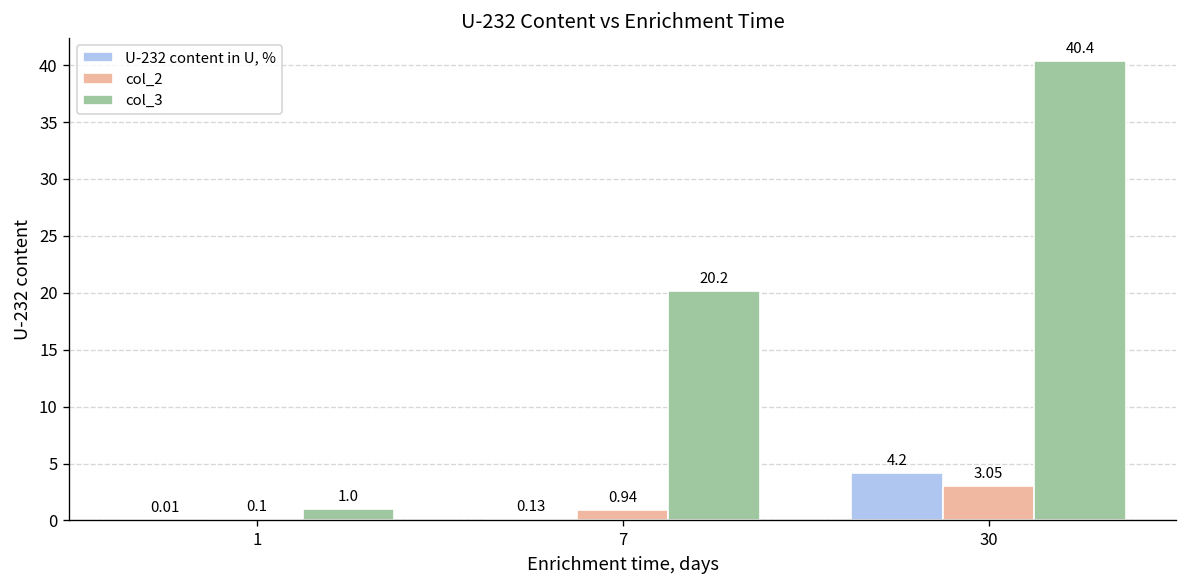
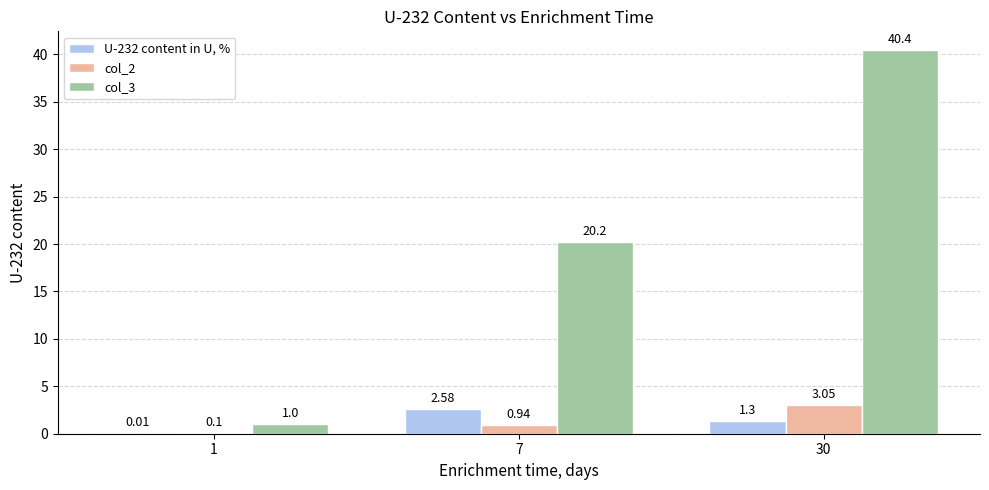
  {
    "U-232 content in U, %": {
      "1": 0.01,
-     "7": 0.13,
-     "30": 4.2
+     "7": 2.58,
+     "30": 1.3
    },
    "col_2": {
      "1": 0.1,
      "7": 0.94,
      "30": 3.05
    },
    "col_3": {
      "1": 1.0,
      "7": 20.2,
      "30": 40.4
    }
  }
